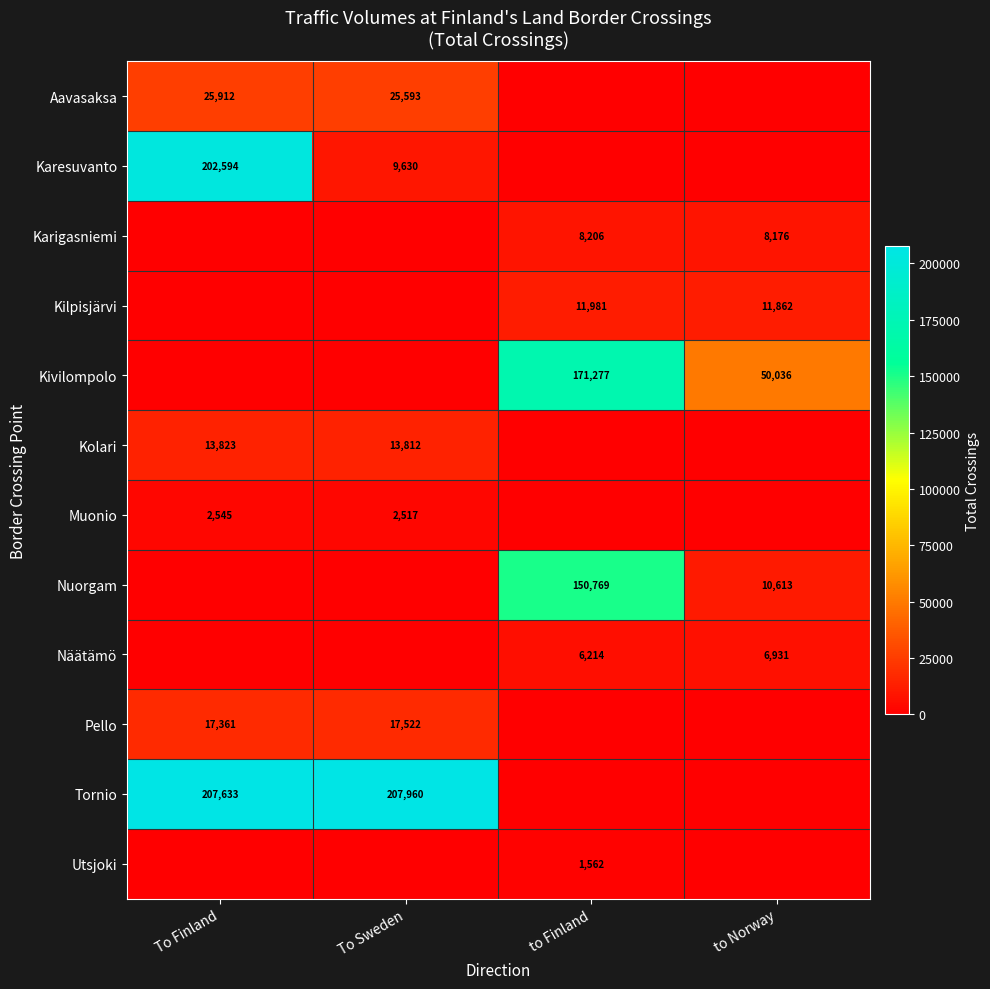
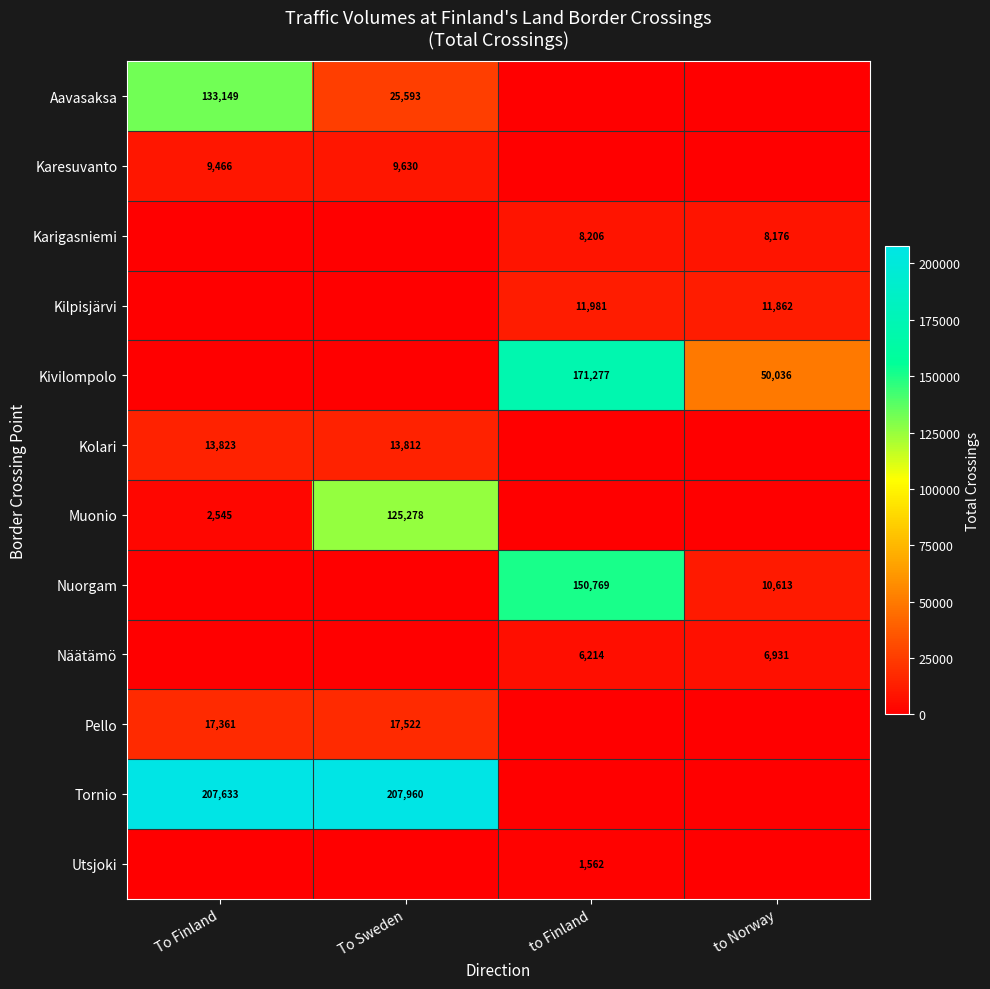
  {
    "Aavasaksa": {
-     "To Finland": "25,912",
+     "To Finland": "133,149",
      "To Sweden": "25,593"
    },
    "Karesuvanto": {
-     "To Finland": "202,594",
+     "To Finland": "9,466",
      "To Sweden": "9,630"
    },
    "Karigasniemi": {
      "to Finland": "8,206",
      "to Norway": "8,176"
    },
    "Kilpisjärvi": {
      "to Finland": "11,981",
      "to Norway": "11,862"
    },
    "Kivilompolo": {
      "to Finland": "171,277",
      "to Norway": "50,036"
    },
    "Kolari": {
      "To Finland": "13,823",
      "To Sweden": "13,812"
    },
    "Muonio": {
      "To Finland": "2,545",
-     "To Sweden": "2,517"
+     "To Sweden": "125,278"
    },
    "Nuorgam": {
      "to Finland": "150,769",
      "to Norway": "10,613"
    },
    "Näätämö": {
      "to Finland": "6,214",
      "to Norway": "6,931"
    },
    "Pello": {
      "To Finland": "17,361",
      "To Sweden": "17,522"
    },
    "Tornio": {
      "To Finland": "207,633",
      "To Sweden": "207,960"
    },
    "Utsjoki": {
      "to Finland": "1,562"
    }
  }
